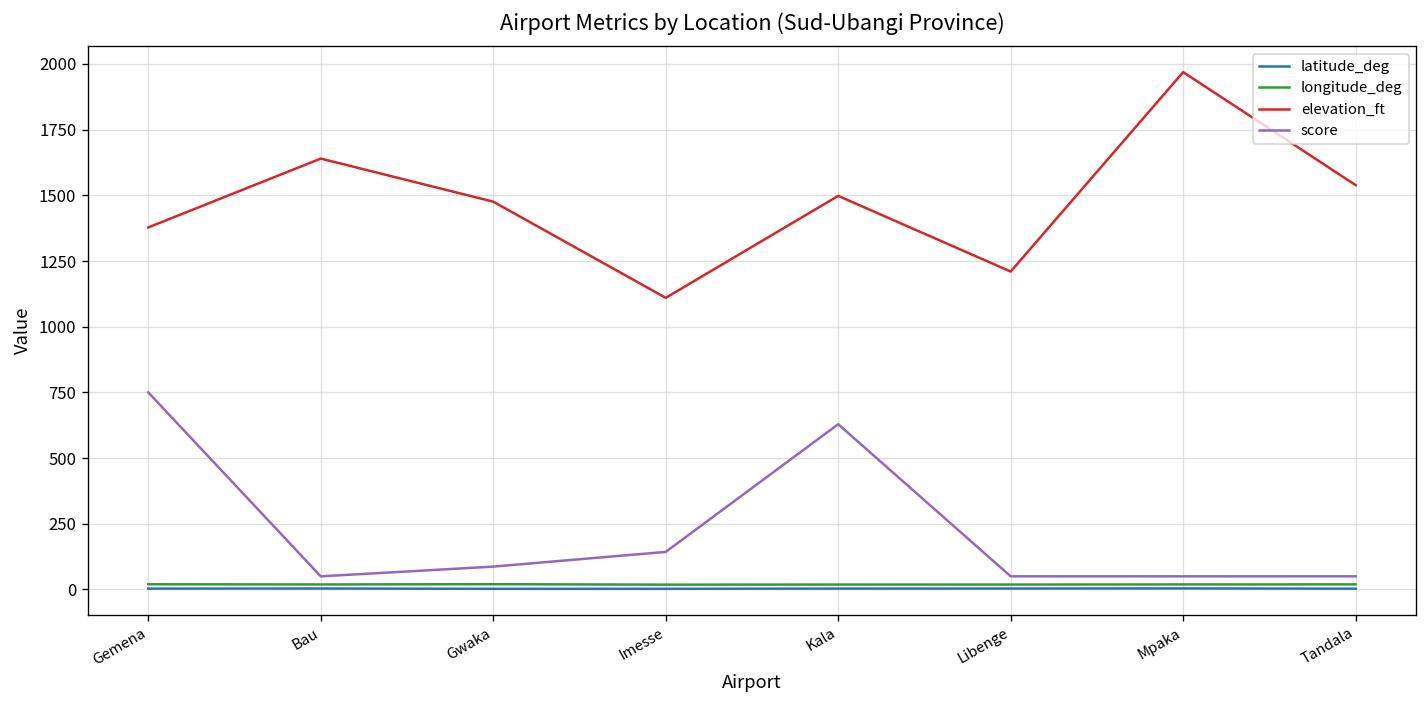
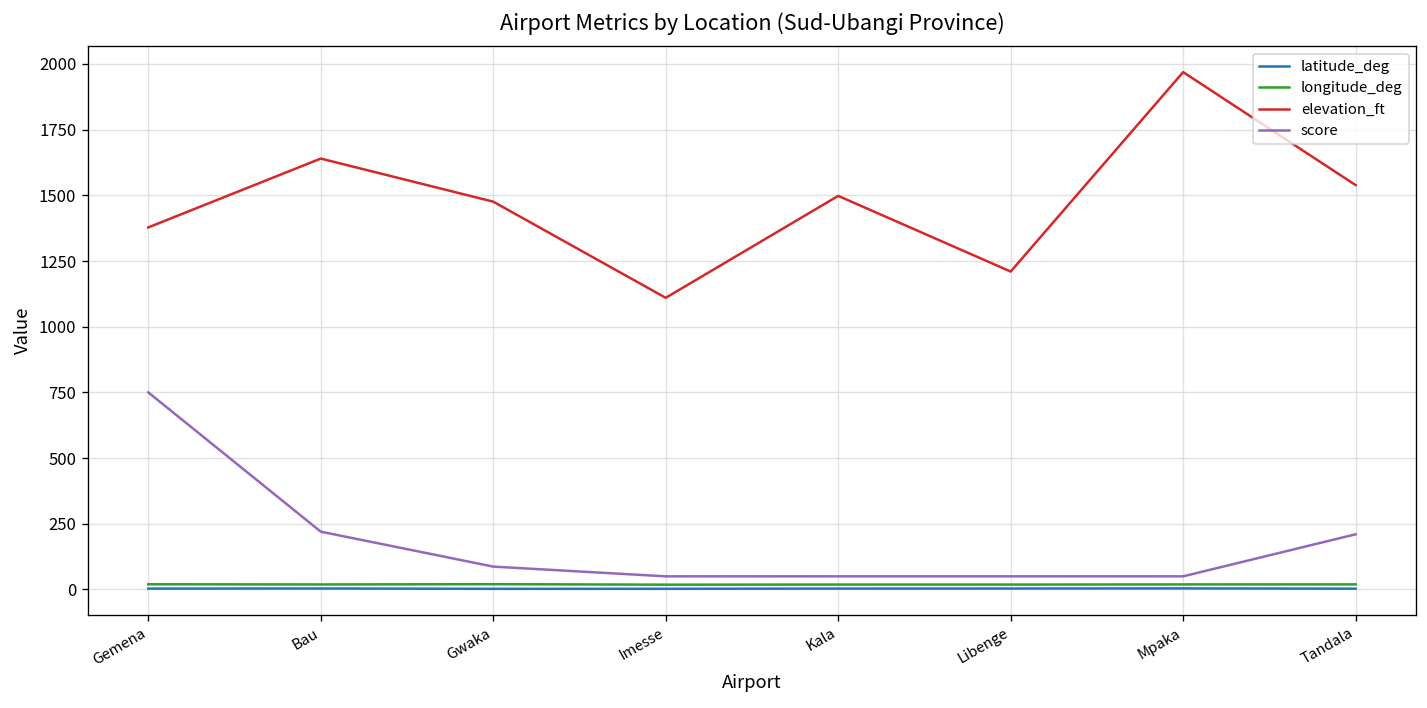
  {
    "latitude_deg": {
      "Gemena": 0,
      "Bau": 0,
      "Gwaka": 0,
      "Imesse": 0,
      "Kala": 0,
      "Libenge": 0,
      "Mpaka": 0,
      "Tandala": 0
    },
    "longitude_deg": {
      "Gemena": 20,
      "Bau": 20,
      "Gwaka": 20,
      "Imesse": 20,
      "Kala": 20,
      "Libenge": 20,
      "Mpaka": 20,
      "Tandala": 20
    },
    "elevation_ft": {
      "Gemena": 1380,
      "Bau": 1640,
      "Gwaka": 1480,
      "Imesse": 1110,
      "Kala": 1500,
      "Libenge": 1210,
      "Mpaka": 1970,
      "Tandala": 1540
    },
    "score": {
      "Gemena": 750,
-     "Bau": 50,
+     "Bau": 220,
      "Gwaka": 90,
-     "Imesse": 140,
-     "Kala": 630,
+     "Imesse": 50,
+     "Kala": 50,
      "Libenge": 50,
      "Mpaka": 50,
-     "Tandala": 50
+     "Tandala": 210
    }
  }
